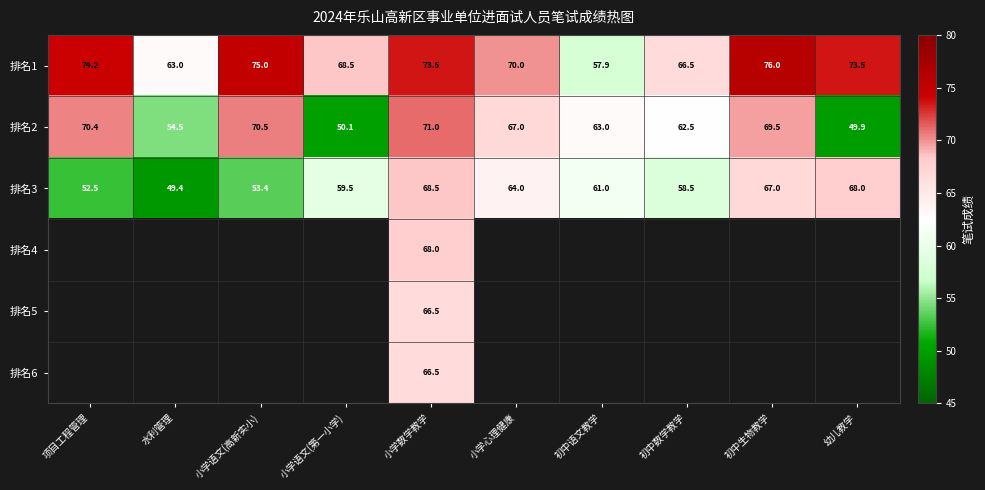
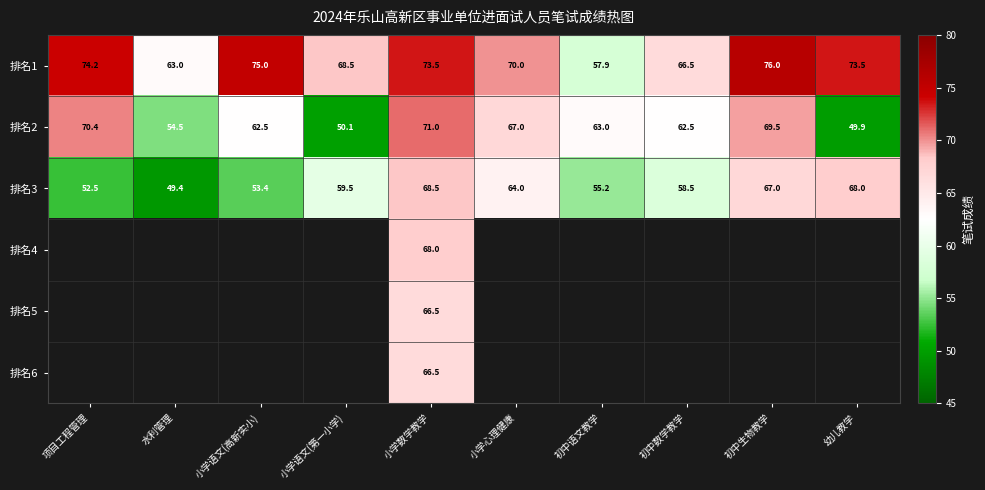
  {
    "排名1": {
      "项目工程管理": 74.2,
      "水利管理": 63.0,
      "小学语文(高新实小)": 75.0,
      "小学语文(第一小学)": 68.5,
      "小学数学教学": 73.5,
      "小学心理健康": 70.0,
      "初中语文教学": 57.9,
      "初中数学教学": 66.5,
      "初中生物教学": 76.0,
      "幼儿教学": 73.5
    },
    "排名2": {
      "项目工程管理": 70.4,
      "水利管理": 54.5,
-     "小学语文(高新实小)": 70.5,
+     "小学语文(高新实小)": 62.5,
      "小学语文(第一小学)": 50.1,
      "小学数学教学": 71.0,
      "小学心理健康": 67.0,
      "初中语文教学": 63.0,
      "初中数学教学": 62.5,
      "初中生物教学": 69.5,
      "幼儿教学": 49.9
    },
    "排名3": {
      "项目工程管理": 52.5,
      "水利管理": 49.4,
      "小学语文(高新实小)": 53.4,
      "小学语文(第一小学)": 59.5,
      "小学数学教学": 68.5,
      "小学心理健康": 64.0,
-     "初中语文教学": 61.0,
+     "初中语文教学": 55.2,
      "初中数学教学": 58.5,
      "初中生物教学": 67.0,
      "幼儿教学": 68.0
    },
    "排名4": {
      "小学数学教学": 68.0
    },
    "排名5": {
      "小学数学教学": 66.5
    },
    "排名6": {
      "小学数学教学": 66.5
    }
  }
